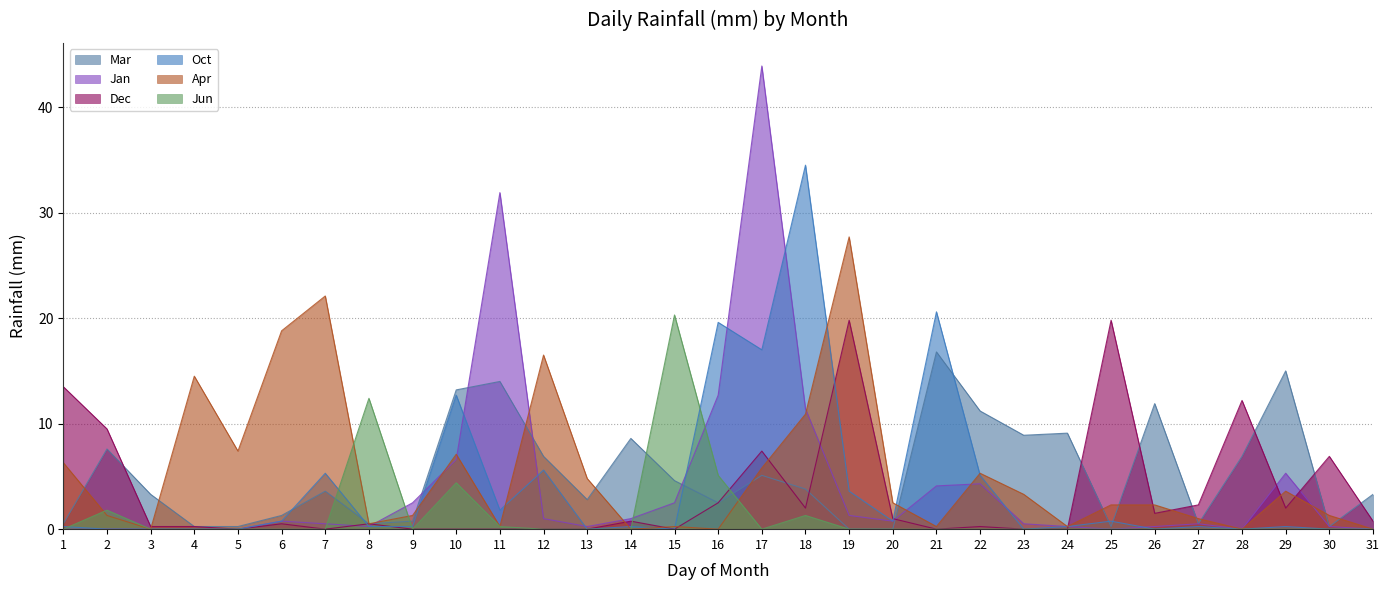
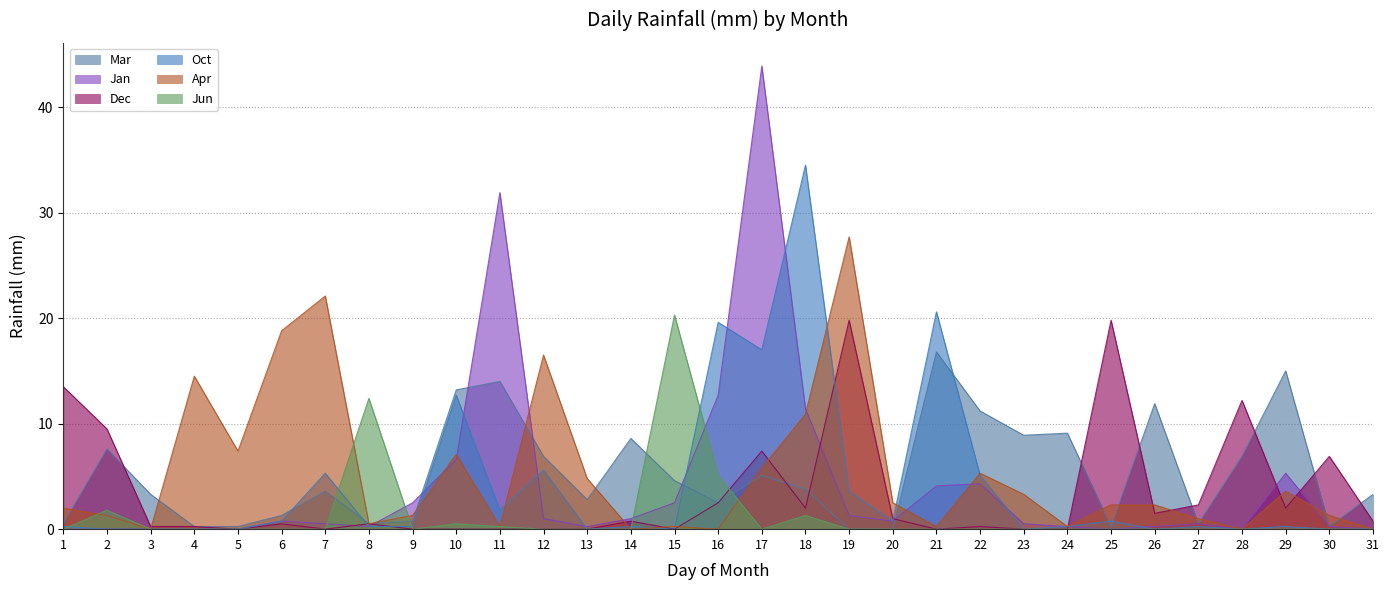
  {
    "Jan": {
      "7": 0.5,
      "9": 2.5,
      "10": 6.6,
      "11": 31.9,
      "12": 1.0,
      "13": 0.3,
      "15": 2.5,
      "16": 12.7,
      "17": 43.9,
      "18": 11.4,
      "19": 1.3,
      "21": 4.1,
      "22": 4.3,
      "23": 0.5,
      "26": 0.3,
      "29": 5.3
    },
    "Dec": {
      "1": 13.5,
      "2": 9.5,
      "3": 0.3,
      "6": 0.5,
      "10": 0.0,
      "11": 0.0,
      "17": 7.4,
      "18": 2.0,
      "19": 19.8,
      "22": 0.3,
      "25": 19.8,
      "26": 1.5,
      "27": 2.3,
      "28": 12.2,
      "29": 2.0,
      "30": 6.9,
      "31": 0.8
    },
    "Apr": {
-     "1": 6.3,
+     "1": 2.0,
      "2": 1.3,
      "4": 14.5,
      "5": 7.4,
      "6": 18.8,
      "7": 22.1,
      "9": 1.3,
      "10": 7.1,
      "12": 16.5,
      "13": 4.8,
      "15": 0.3,
      "16": 0.0,
      "17": 5.8,
      "18": 10.9,
      "19": 27.7,
      "20": 2.5,
      "21": 0.3,
      "23": 3.3,
      "25": 2.3,
      "26": 2.3,
      "27": 1.0,
      "29": 3.6,
      "30": 1.3
    },
    "Jun": {
      "2": 1.8,
      "6": 0.0,
      "8": 12.4,
-     "10": 4.4,
+     "10": 0.5,
      "15": 20.3,
      "16": 5.1,
      "17": 0.0,
      "18": 1.3,
      "22": 0.0,
      "27": 0.0,
      "29": 0.0
    }
  }
